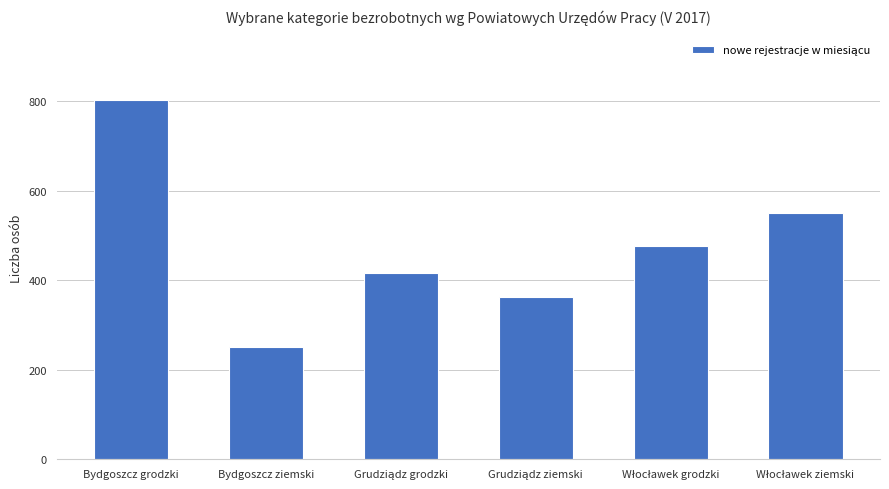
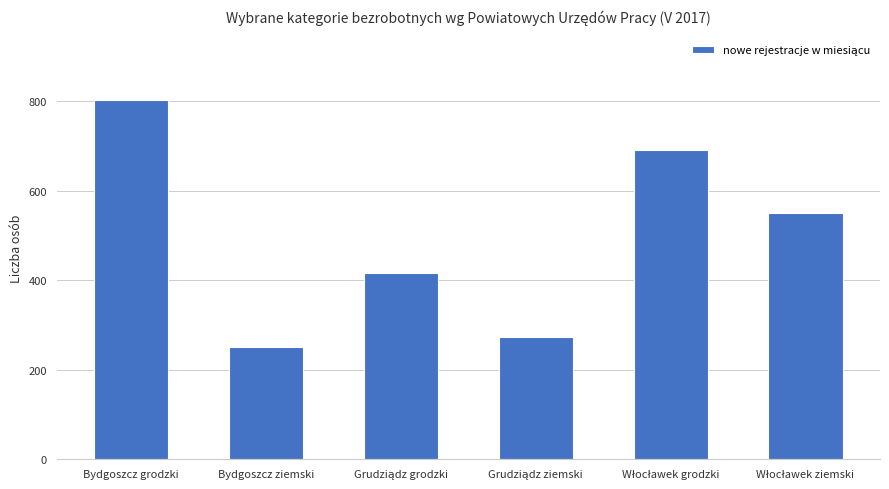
  {
    "Bydgoszcz grodzki": 800,
    "Bydgoszcz ziemski": 250,
    "Grudziądz grodzki": 420,
-   "Grudziądz ziemski": 360,
-   "Włocławek grodzki": 480,
+   "Grudziądz ziemski": 270,
+   "Włocławek grodzki": 690,
    "Włocławek ziemski": 550
  }
